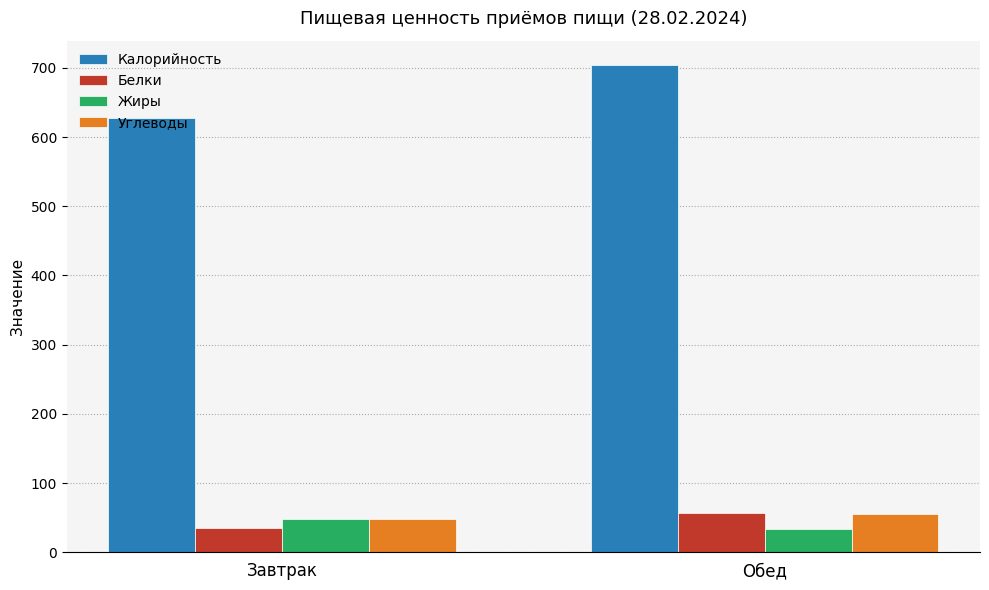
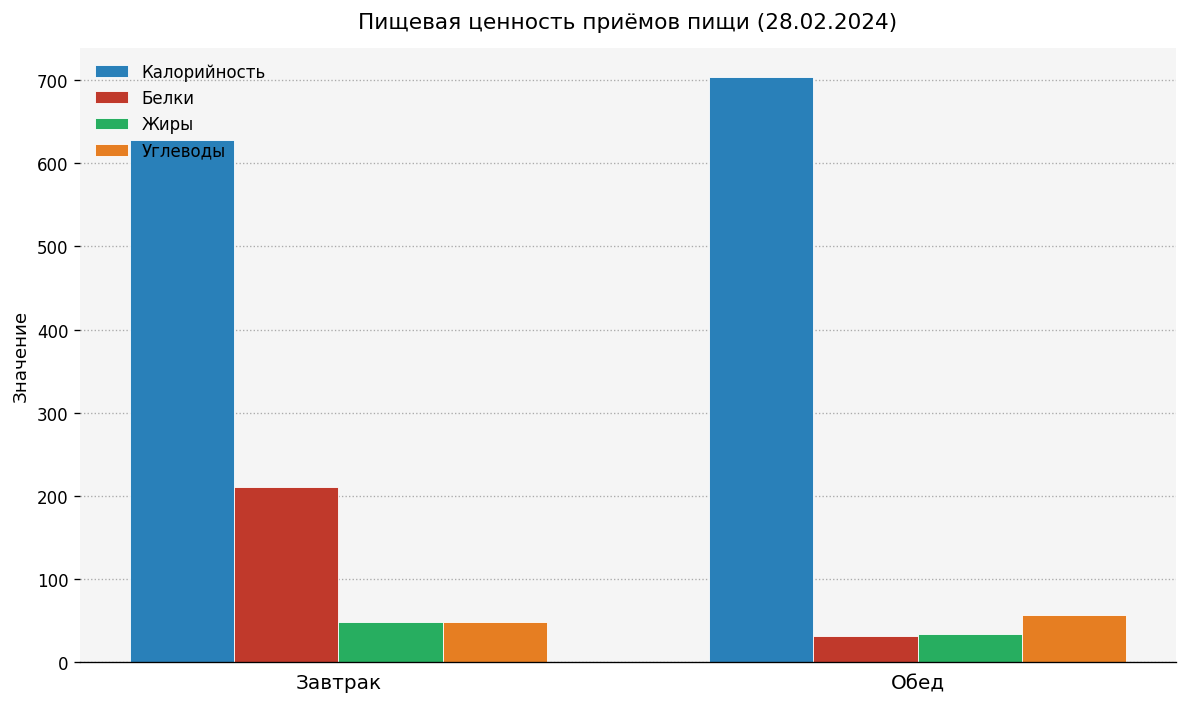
  {
    "Калорийность": {
      "Завтрак": 630,
      "Обед": 700
    },
    "Белки": {
-     "Завтрак": 40,
-     "Обед": 60
+     "Завтрак": 210,
+     "Обед": 30
    },
    "Жиры": {
      "Завтрак": 50,
      "Обед": 30
    },
    "Углеводы": {
      "Завтрак": 50,
      "Обед": 60
    }
  }
